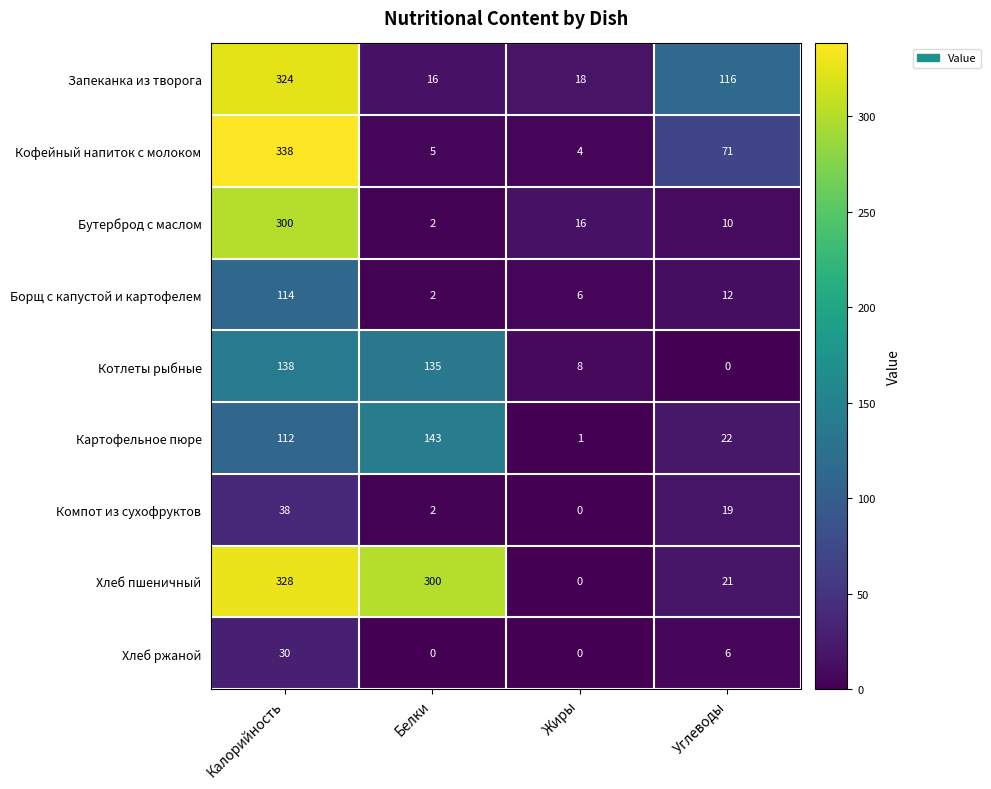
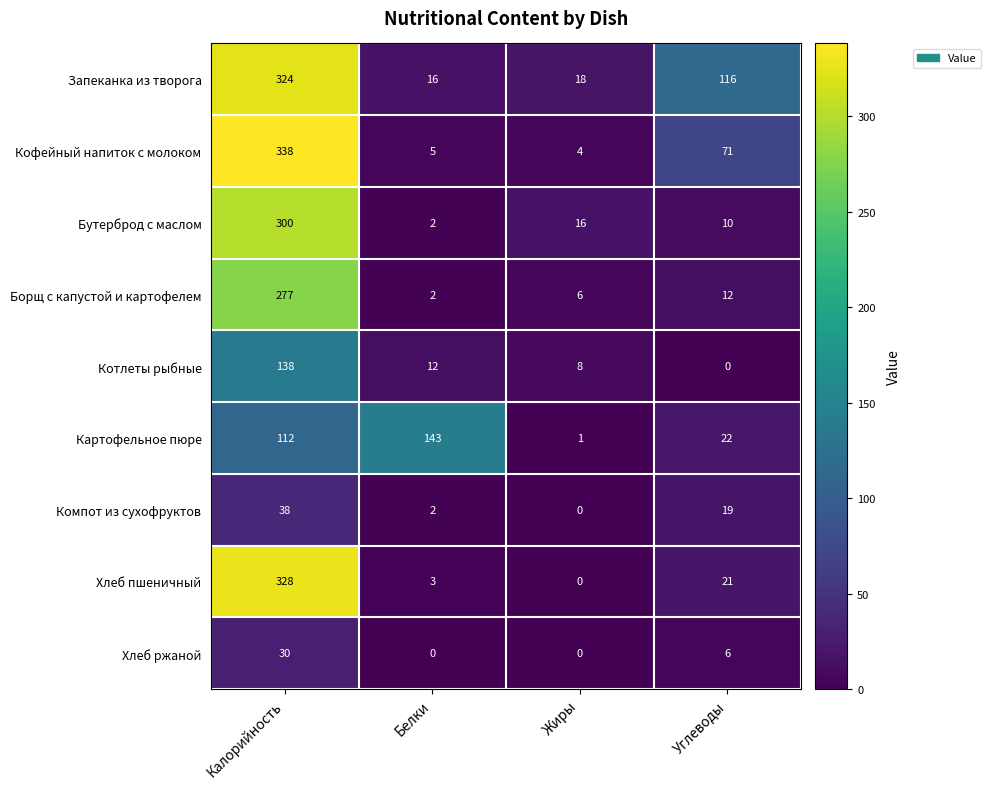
  {
    "Запеканка из творога": {
      "Калорийность": 324,
      "Белки": 16,
      "Жиры": 18,
      "Углеводы": 116
    },
    "Кофейный напиток с молоком": {
      "Калорийность": 338,
      "Белки": 5,
      "Жиры": 4,
      "Углеводы": 71
    },
    "Бутерброд с маслом": {
      "Калорийность": 300,
      "Белки": 2,
      "Жиры": 16,
      "Углеводы": 10
    },
    "Борщ с капустой и картофелем": {
-     "Калорийность": 114,
+     "Калорийность": 277,
      "Белки": 2,
      "Жиры": 6,
      "Углеводы": 12
    },
    "Котлеты рыбные": {
      "Калорийность": 138,
-     "Белки": 135,
+     "Белки": 12,
      "Жиры": 8,
      "Углеводы": 0
    },
    "Картофельное пюре": {
      "Калорийность": 112,
      "Белки": 143,
      "Жиры": 1,
      "Углеводы": 22
    },
    "Компот из сухофруктов": {
      "Калорийность": 38,
      "Белки": 2,
      "Жиры": 0,
      "Углеводы": 19
    },
    "Хлеб пшеничный": {
      "Калорийность": 328,
-     "Белки": 300,
+     "Белки": 3,
      "Жиры": 0,
      "Углеводы": 21
    },
    "Хлеб ржаной": {
      "Калорийность": 30,
      "Белки": 0,
      "Жиры": 0,
      "Углеводы": 6
    }
  }
